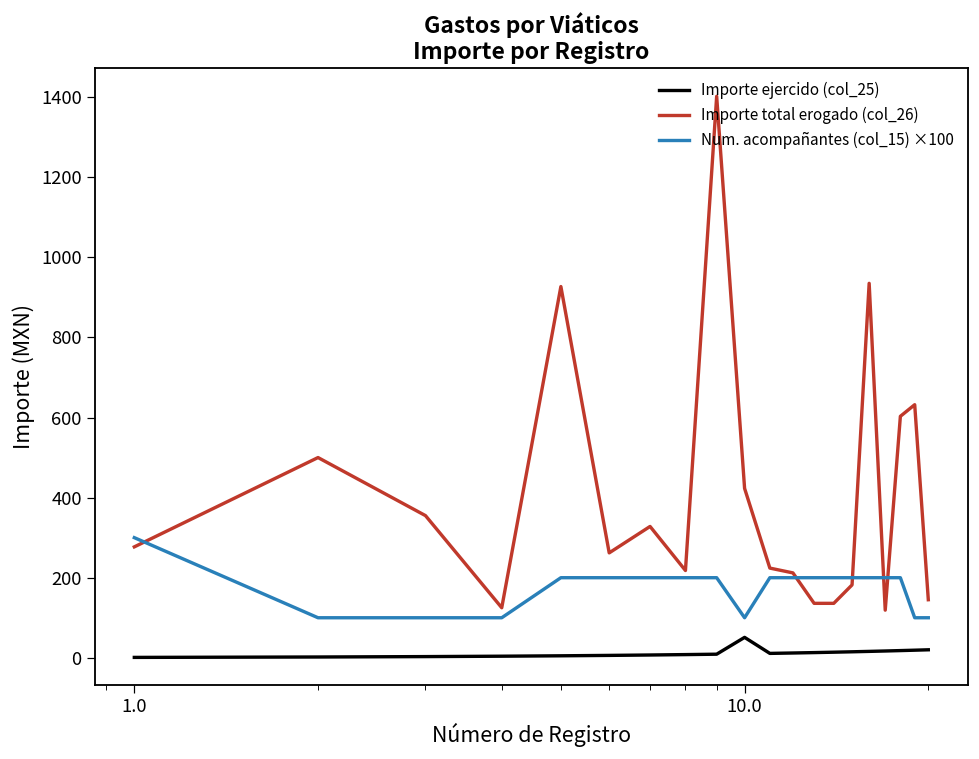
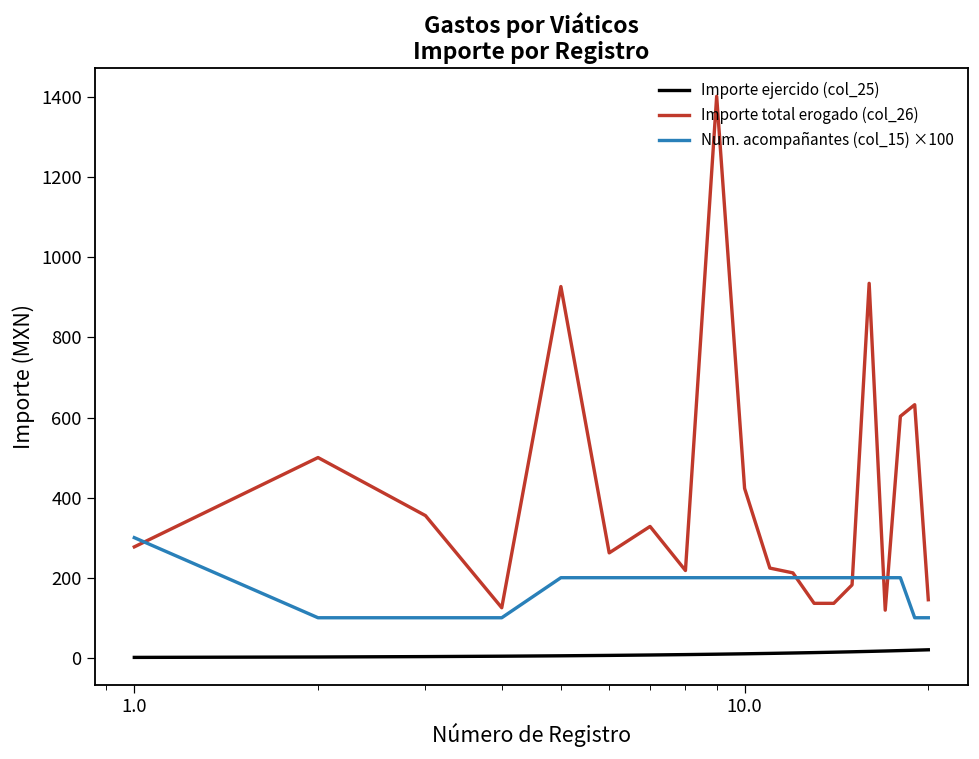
  {
    "Importe ejercido (col_25)": {
      "1.0": 0,
-     "10.0": 50
+     "10.0": 10
    },
    "Importe total erogado (col_26)": {
      "1.0": 280,
      "10.0": 420
    },
    "Num. acompañantes (col_15) ×100": {
      "1.0": 300,
-     "10.0": 100
+     "10.0": 200
    }
  }
